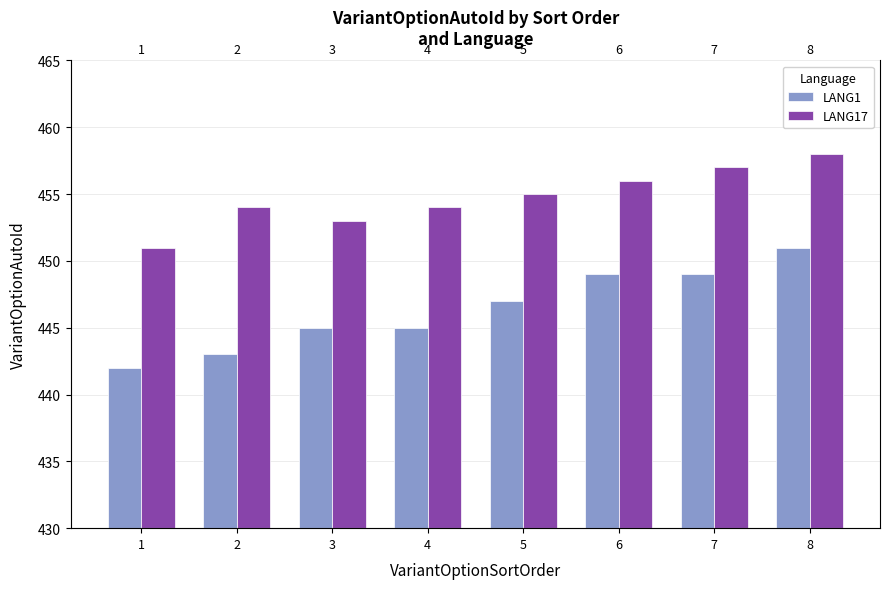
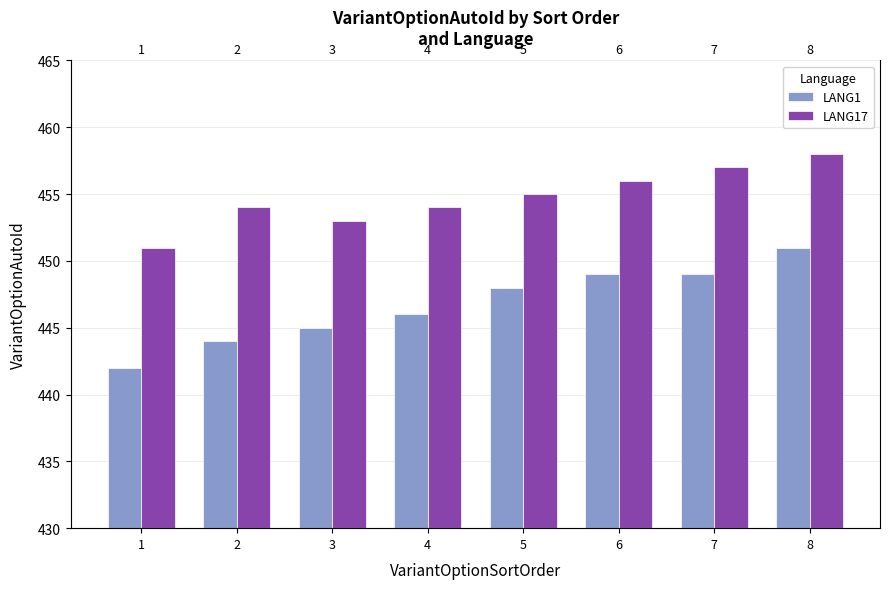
  {
    "LANG1": {
      "1": 442,
-     "2": 443,
+     "2": 444,
      "3": 445,
-     "4": 445,
-     "5": 447,
+     "4": 446,
+     "5": 448,
      "6": 449,
      "7": 449,
      "8": 451
    },
    "LANG17": {
      "1": 451,
      "2": 454,
      "3": 453,
      "4": 454,
      "5": 455,
      "6": 456,
      "7": 457,
      "8": 458
    }
  }
